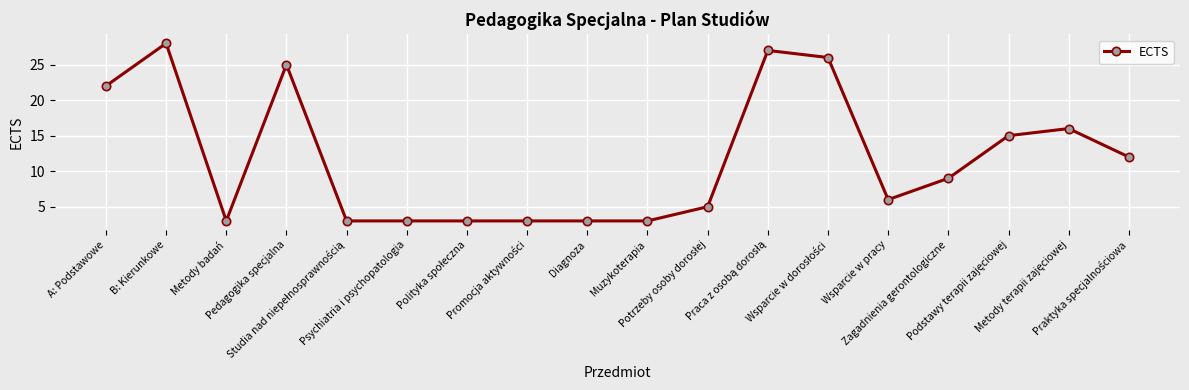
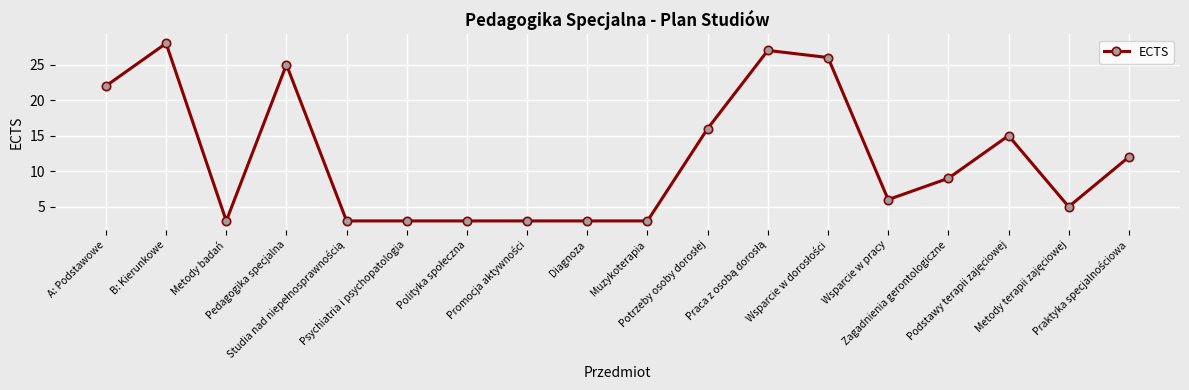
  {
    "A: Podstawowe": 22,
    "B: Kierunkowe": 28,
    "Metody badań": 3,
    "Pedagogika specjalna": 25,
    "Studia nad niepełnosprawnością": 3,
    "Psychiatria i psychopatologia": 3,
    "Polityka społeczna": 3,
    "Promocja aktywności": 3,
    "Diagnoza": 3,
    "Muzykoterapia": 3,
-   "Potrzeby osoby dorosłej": 5,
+   "Potrzeby osoby dorosłej": 16,
    "Praca z osobą dorosłą": 27,
    "Wsparcie w dorosłości": 26,
    "Wsparcie w pracy": 6,
    "Zagadnienia gerontologiczne": 9,
    "Podstawy terapii zajęciowej": 15,
-   "Metody terapii zajęciowej": 16,
+   "Metody terapii zajęciowej": 5,
    "Praktyka specjalnościowa": 12
  }
